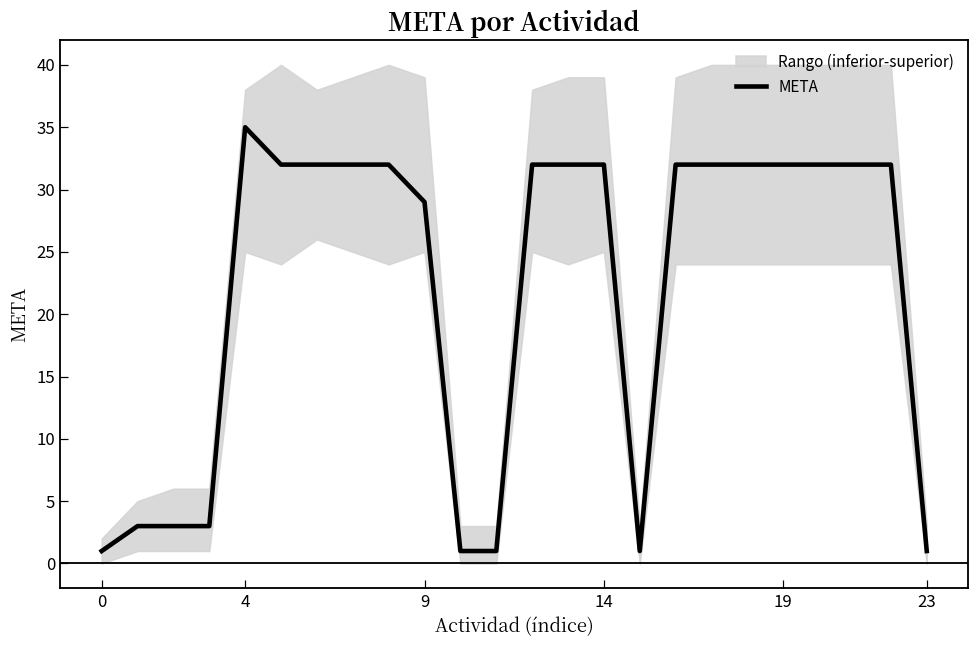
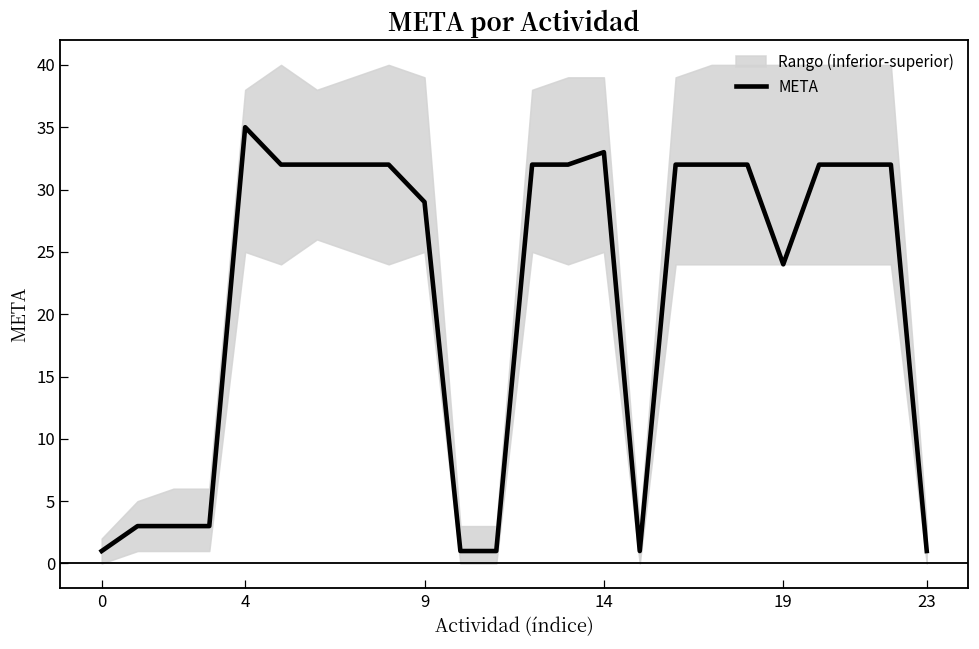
  {
    "META": {
      "0": 1,
      "4": 35,
      "9": 29,
-     "14": 32,
-     "19": 32,
+     "14": 33,
+     "19": 24,
      "23": 1
    }
  }
